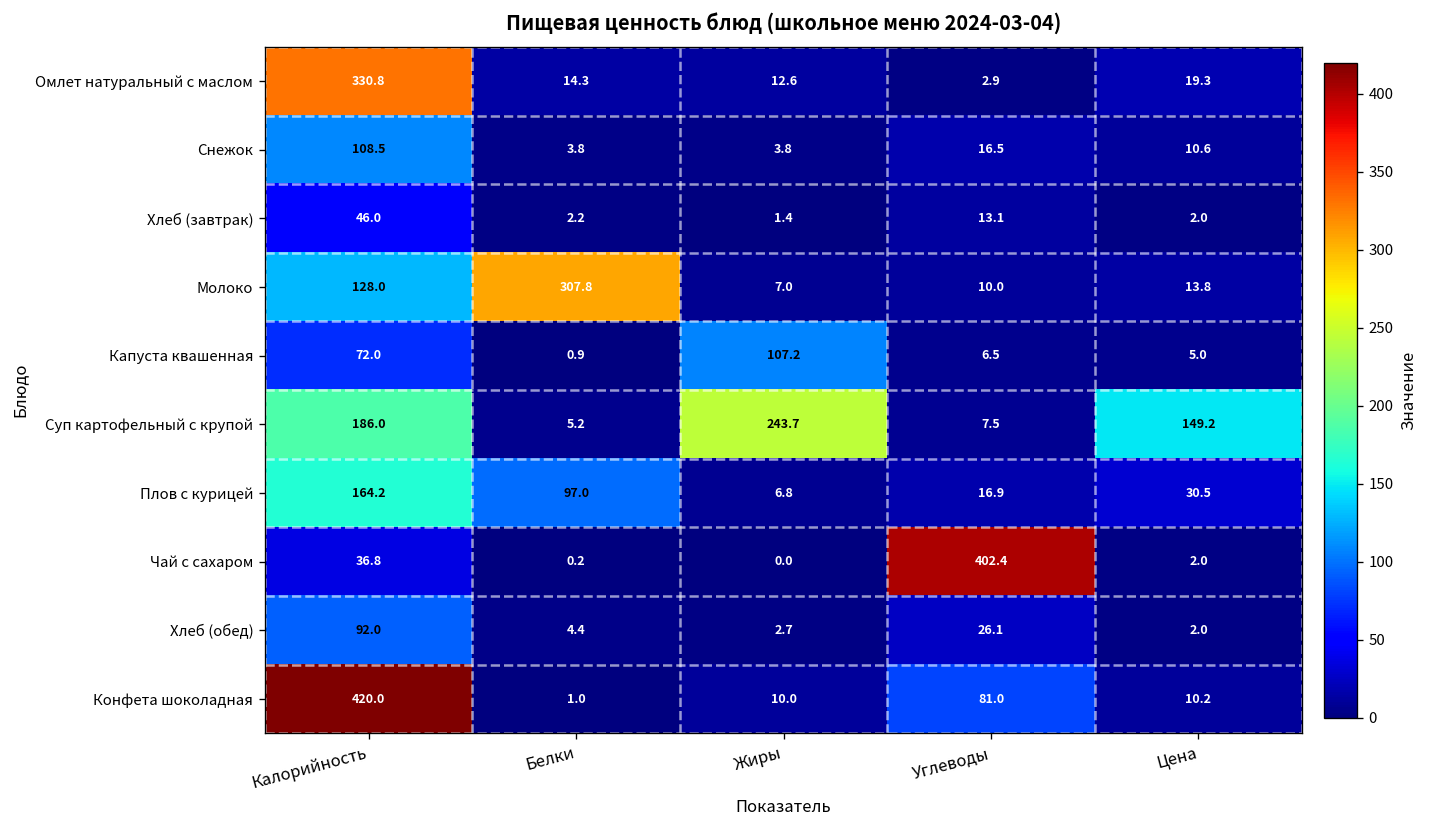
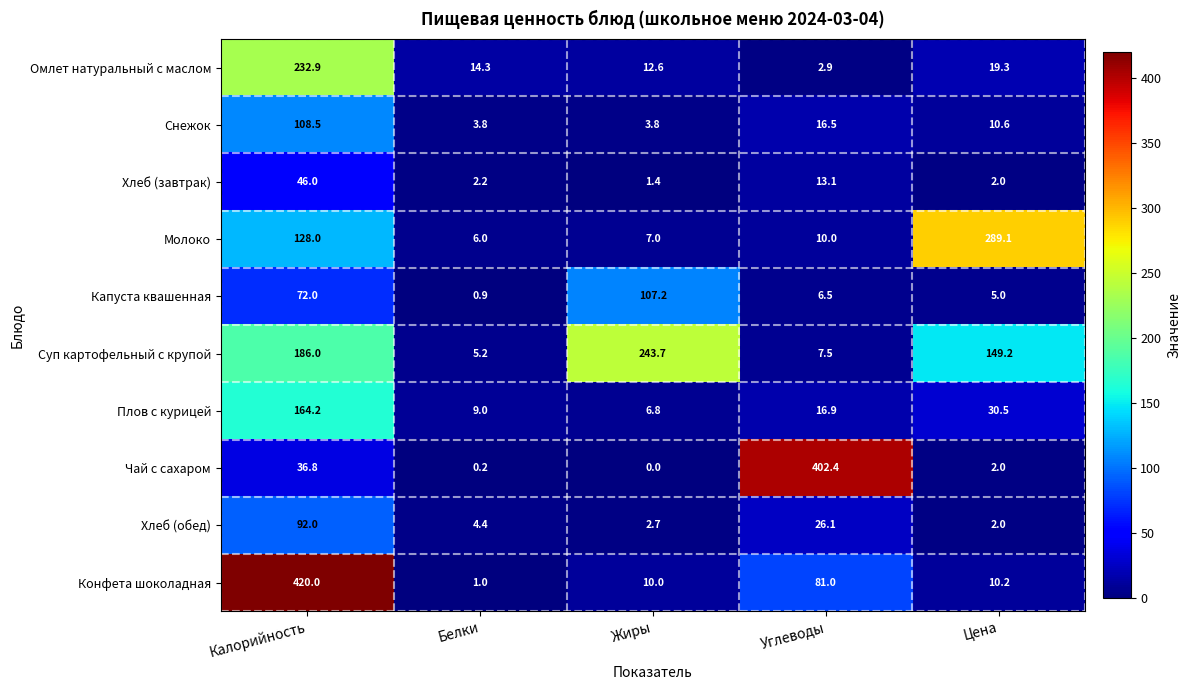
  {
    "Омлет натуральный с маслом": {
-     "Калорийность": 330.8,
+     "Калорийность": 232.9,
      "Белки": 14.3,
      "Жиры": 12.6,
      "Углеводы": 2.9,
      "Цена": 19.3
    },
    "Снежок": {
      "Калорийность": 108.5,
      "Белки": 3.8,
      "Жиры": 3.8,
      "Углеводы": 16.5,
      "Цена": 10.6
    },
    "Хлеб (завтрак)": {
      "Калорийность": 46.0,
      "Белки": 2.2,
      "Жиры": 1.4,
      "Углеводы": 13.1,
      "Цена": 2.0
    },
    "Молоко": {
      "Калорийность": 128.0,
-     "Белки": 307.8,
+     "Белки": 6.0,
      "Жиры": 7.0,
      "Углеводы": 10.0,
-     "Цена": 13.8
+     "Цена": 289.1
    },
    "Капуста квашенная": {
      "Калорийность": 72.0,
      "Белки": 0.9,
      "Жиры": 107.2,
      "Углеводы": 6.5,
      "Цена": 5.0
    },
    "Суп картофельный с крупой": {
      "Калорийность": 186.0,
      "Белки": 5.2,
      "Жиры": 243.7,
      "Углеводы": 7.5,
      "Цена": 149.2
    },
    "Плов с курицей": {
      "Калорийность": 164.2,
-     "Белки": 97.0,
+     "Белки": 9.0,
      "Жиры": 6.8,
      "Углеводы": 16.9,
      "Цена": 30.5
    },
    "Чай с сахаром": {
      "Калорийность": 36.8,
      "Белки": 0.2,
      "Жиры": 0.0,
      "Углеводы": 402.4,
      "Цена": 2.0
    },
    "Хлеб (обед)": {
      "Калорийность": 92.0,
      "Белки": 4.4,
      "Жиры": 2.7,
      "Углеводы": 26.1,
      "Цена": 2.0
    },
    "Конфета шоколадная": {
      "Калорийность": 420.0,
      "Белки": 1.0,
      "Жиры": 10.0,
      "Углеводы": 81.0,
      "Цена": 10.2
    }
  }
